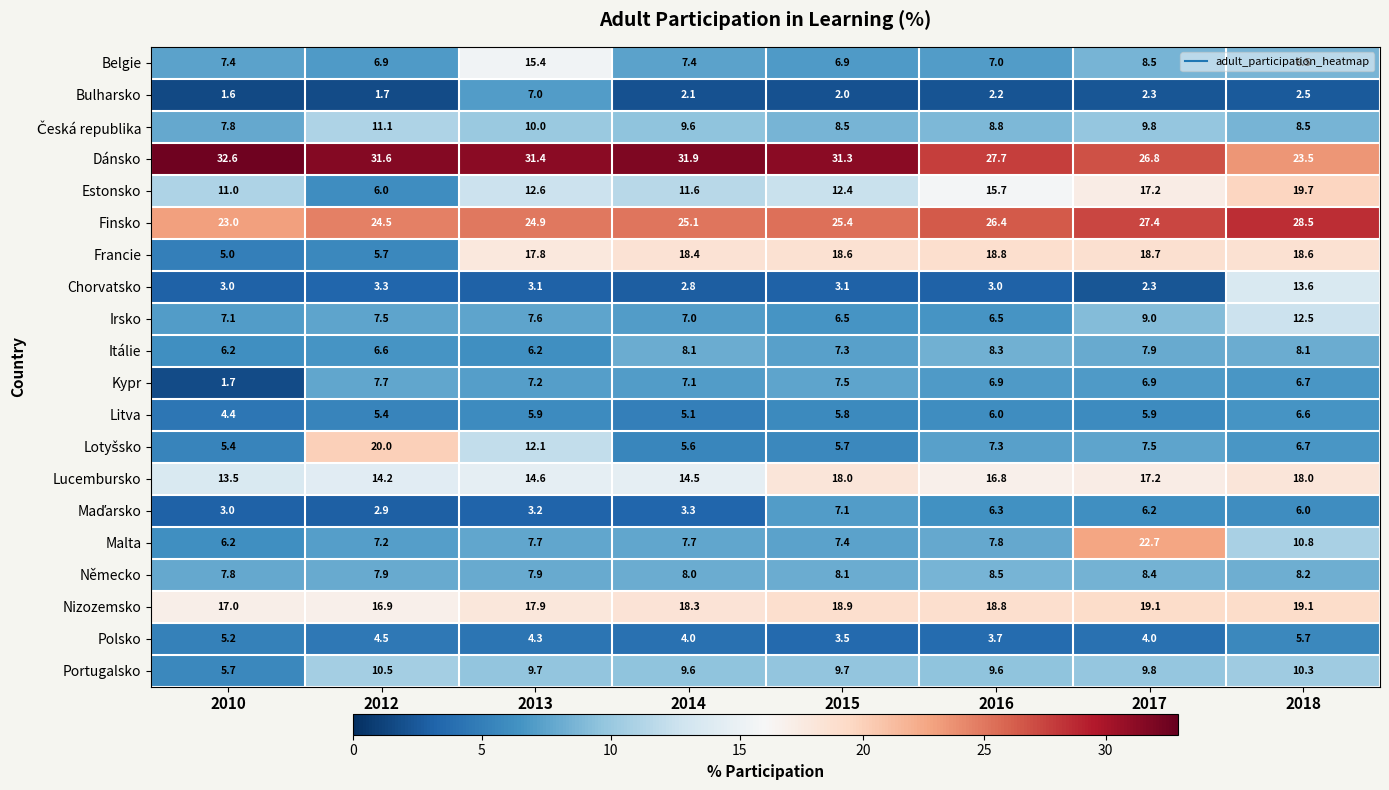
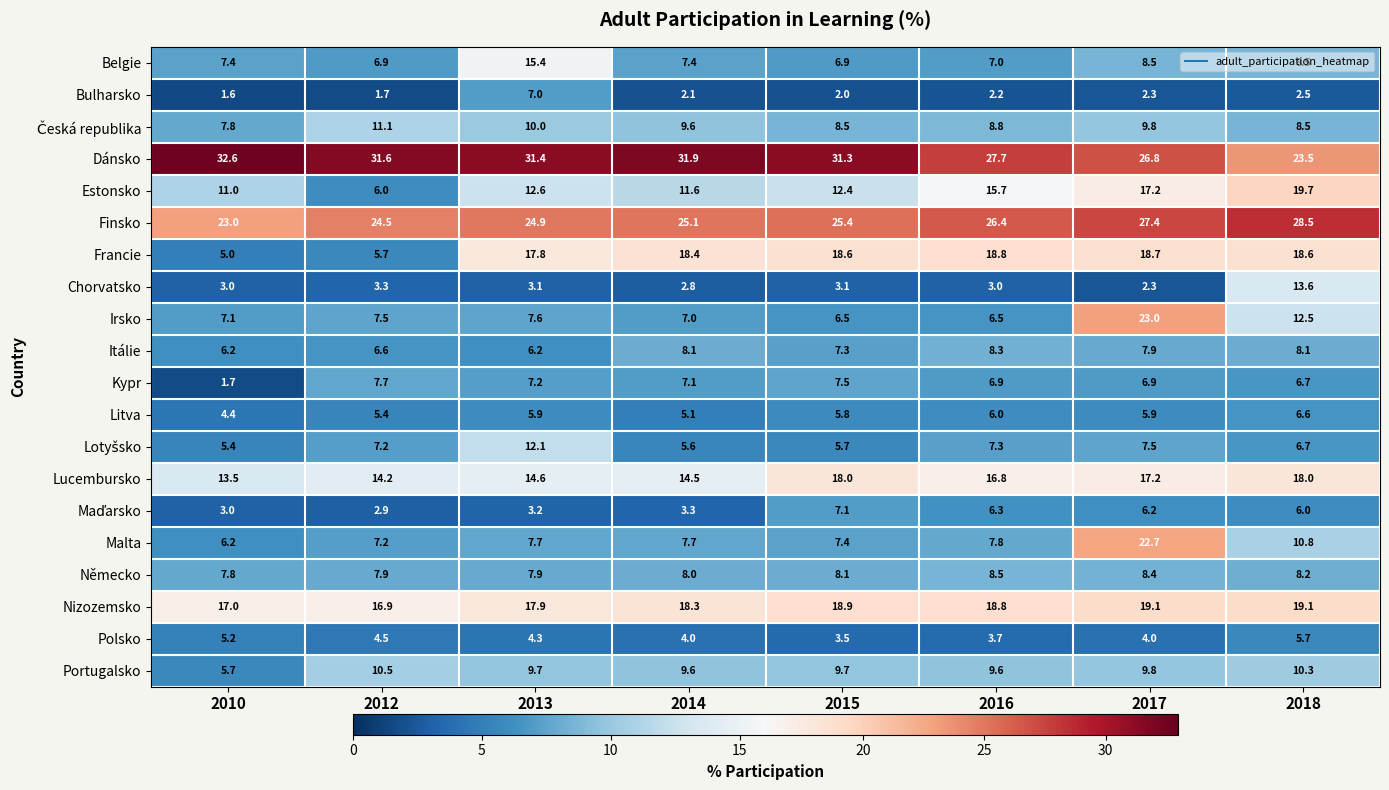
  {
    "Belgie": {
      "2010": 7.4,
      "2012": 6.9,
      "2013": 15.4,
      "2014": 7.4,
      "2015": 6.9,
      "2016": 7.0,
      "2017": 8.5
    },
    "Bulharsko": {
      "2010": 1.6,
      "2012": 1.7,
      "2013": 7.0,
      "2014": 2.1,
      "2015": 2.0,
      "2016": 2.2,
      "2017": 2.3,
      "2018": 2.5
    },
    "Česká republika": {
      "2010": 7.8,
      "2012": 11.1,
      "2013": 10.0,
      "2014": 9.6,
      "2015": 8.5,
      "2016": 8.8,
      "2017": 9.8,
      "2018": 8.5
    },
    "Dánsko": {
      "2010": 32.6,
      "2012": 31.6,
      "2013": 31.4,
      "2014": 31.9,
      "2015": 31.3,
      "2016": 27.7,
      "2017": 26.8,
      "2018": 23.5
    },
    "Estonsko": {
      "2010": 11.0,
      "2012": 6.0,
      "2013": 12.6,
      "2014": 11.6,
      "2015": 12.4,
      "2016": 15.7,
      "2017": 17.2,
      "2018": 19.7
    },
    "Finsko": {
      "2010": 23.0,
      "2012": 24.5,
      "2013": 24.9,
      "2014": 25.1,
      "2015": 25.4,
      "2016": 26.4,
      "2017": 27.4,
      "2018": 28.5
    },
    "Francie": {
      "2010": 5.0,
      "2012": 5.7,
      "2013": 17.8,
      "2014": 18.4,
      "2015": 18.6,
      "2016": 18.8,
      "2017": 18.7,
      "2018": 18.6
    },
    "Chorvatsko": {
      "2010": 3.0,
      "2012": 3.3,
      "2013": 3.1,
      "2014": 2.8,
      "2015": 3.1,
      "2016": 3.0,
      "2017": 2.3,
      "2018": 13.6
    },
    "Irsko": {
      "2010": 7.1,
      "2012": 7.5,
      "2013": 7.6,
      "2014": 7.0,
      "2015": 6.5,
      "2016": 6.5,
-     "2017": 9.0,
+     "2017": 23.0,
      "2018": 12.5
    },
    "Itálie": {
      "2010": 6.2,
      "2012": 6.6,
      "2013": 6.2,
      "2014": 8.1,
      "2015": 7.3,
      "2016": 8.3,
      "2017": 7.9,
      "2018": 8.1
    },
    "Kypr": {
      "2010": 1.7,
      "2012": 7.7,
      "2013": 7.2,
      "2014": 7.1,
      "2015": 7.5,
      "2016": 6.9,
      "2017": 6.9,
      "2018": 6.7
    },
    "Litva": {
      "2010": 4.4,
      "2012": 5.4,
      "2013": 5.9,
      "2014": 5.1,
      "2015": 5.8,
      "2016": 6.0,
      "2017": 5.9,
      "2018": 6.6
    },
    "Lotyšsko": {
      "2010": 5.4,
-     "2012": 20.0,
+     "2012": 7.2,
      "2013": 12.1,
      "2014": 5.6,
      "2015": 5.7,
      "2016": 7.3,
      "2017": 7.5,
      "2018": 6.7
    },
    "Lucembursko": {
      "2010": 13.5,
      "2012": 14.2,
      "2013": 14.6,
      "2014": 14.5,
      "2015": 18.0,
      "2016": 16.8,
      "2017": 17.2,
      "2018": 18.0
    },
    "Maďarsko": {
      "2010": 3.0,
      "2012": 2.9,
      "2013": 3.2,
      "2014": 3.3,
      "2015": 7.1,
      "2016": 6.3,
      "2017": 6.2,
      "2018": 6.0
    },
    "Malta": {
      "2010": 6.2,
      "2012": 7.2,
      "2013": 7.7,
      "2014": 7.7,
      "2015": 7.4,
      "2016": 7.8,
      "2017": 22.7,
      "2018": 10.8
    },
    "Německo": {
      "2010": 7.8,
      "2012": 7.9,
      "2013": 7.9,
      "2014": 8.0,
      "2015": 8.1,
      "2016": 8.5,
      "2017": 8.4,
      "2018": 8.2
    },
    "Nizozemsko": {
      "2010": 17.0,
      "2012": 16.9,
      "2013": 17.9,
      "2014": 18.3,
      "2015": 18.9,
      "2016": 18.8,
      "2017": 19.1,
      "2018": 19.1
    },
    "Polsko": {
      "2010": 5.2,
      "2012": 4.5,
      "2013": 4.3,
      "2014": 4.0,
      "2015": 3.5,
      "2016": 3.7,
      "2017": 4.0,
      "2018": 5.7
    },
    "Portugalsko": {
      "2010": 5.7,
      "2012": 10.5,
      "2013": 9.7,
      "2014": 9.6,
      "2015": 9.7,
      "2016": 9.6,
      "2017": 9.8,
      "2018": 10.3
    }
  }
